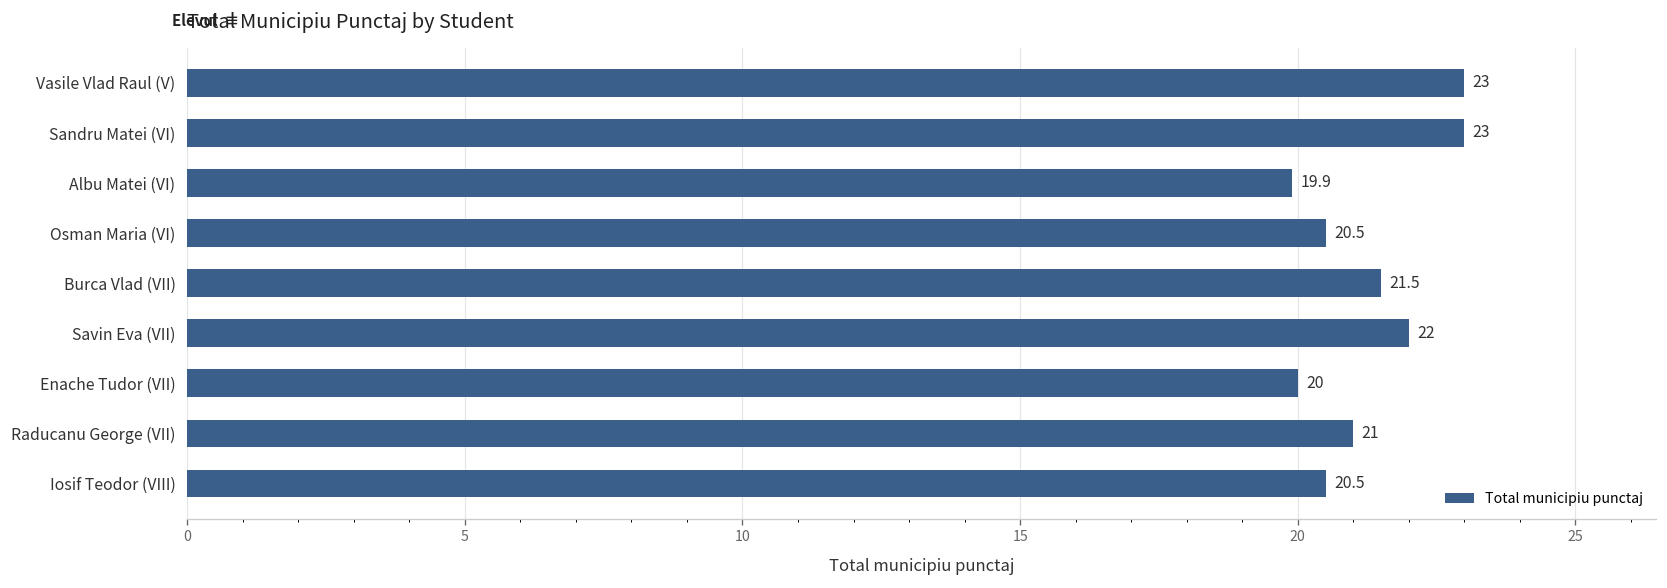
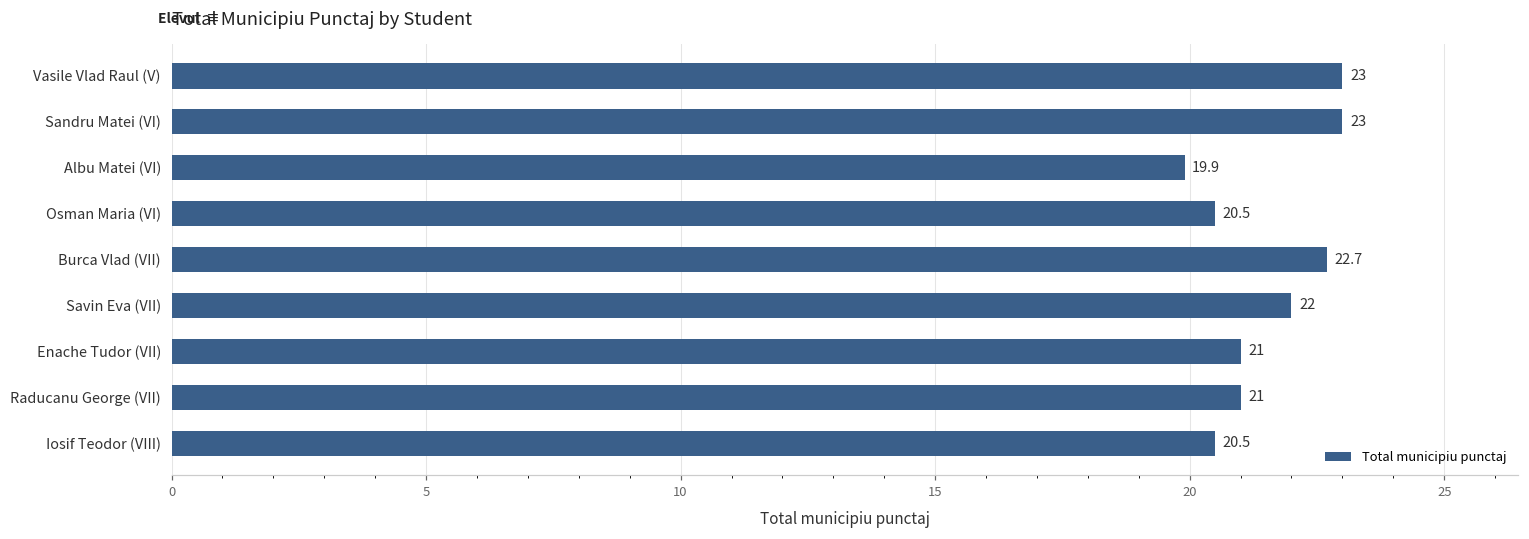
  {
    "Vasile Vlad Raul (V)": 23,
    "Sandru Matei (VI)": 23,
    "Albu Matei (VI)": 19.9,
    "Osman Maria (VI)": 20.5,
-   "Burca Vlad (VII)": 21.5,
+   "Burca Vlad (VII)": 22.7,
    "Savin Eva (VII)": 22,
-   "Enache Tudor (VII)": 20,
+   "Enache Tudor (VII)": 21,
    "Raducanu George (VII)": 21,
    "Iosif Teodor (VIII)": 20.5
  }
